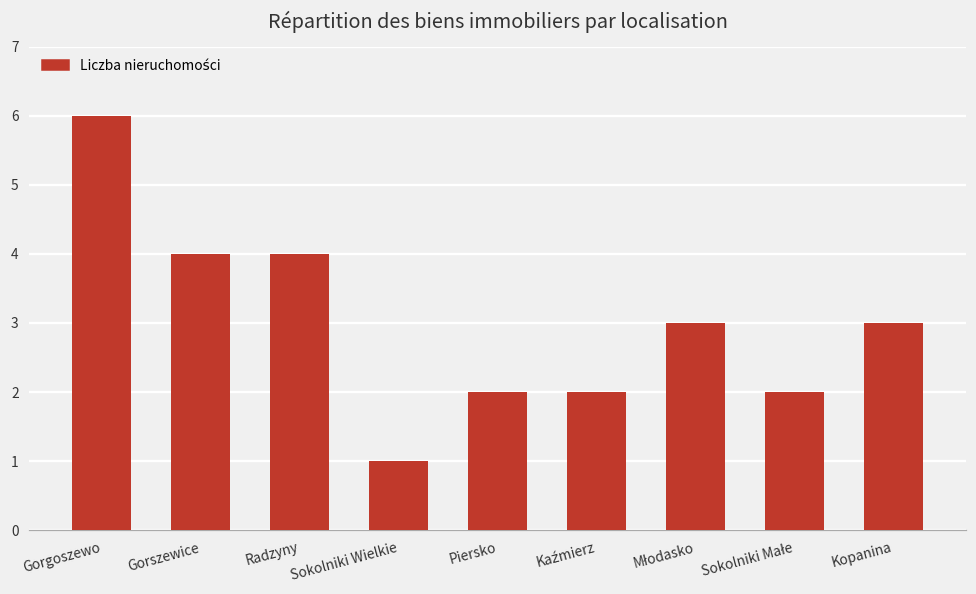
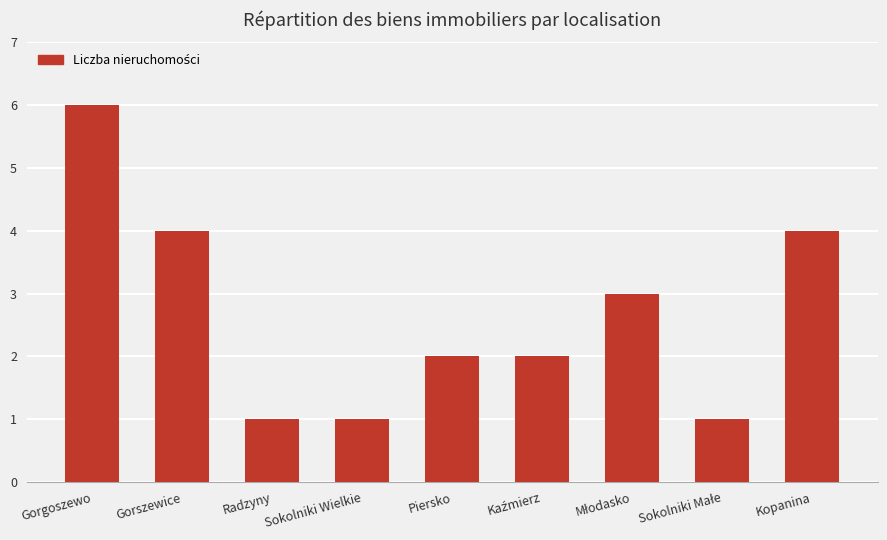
  {
    "Gorgoszewo": 6,
    "Gorszewice": 4,
-   "Radzyny": 4,
+   "Radzyny": 1,
    "Sokolniki Wielkie": 1,
    "Piersko": 2,
    "Kaźmierz": 2,
    "Młodasko": 3,
-   "Sokolniki Małe": 2,
-   "Kopanina": 3
+   "Sokolniki Małe": 1,
+   "Kopanina": 4
  }
